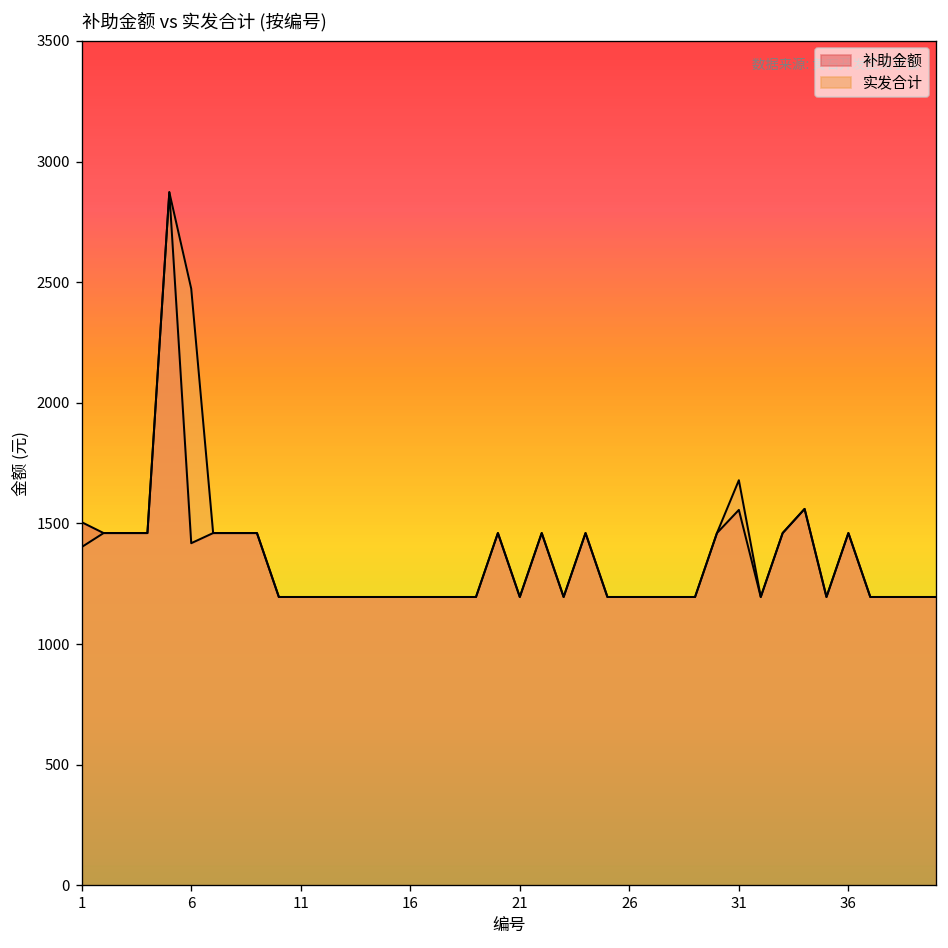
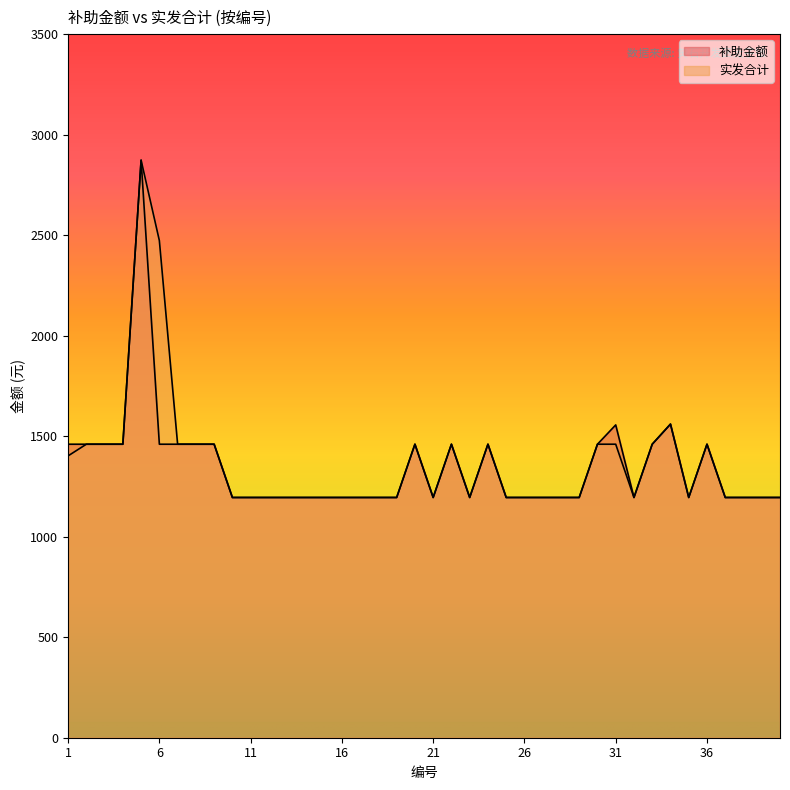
  {
    "补助金额": {
-     "1": 1510,
-     "6": 1420,
+     "1": 1460,
+     "6": 1460,
      "31": 1560
    },
    "实发合计": {
      "1": 1400,
      "6": 2470,
-     "31": 1680
+     "31": 1460
    }
  }
